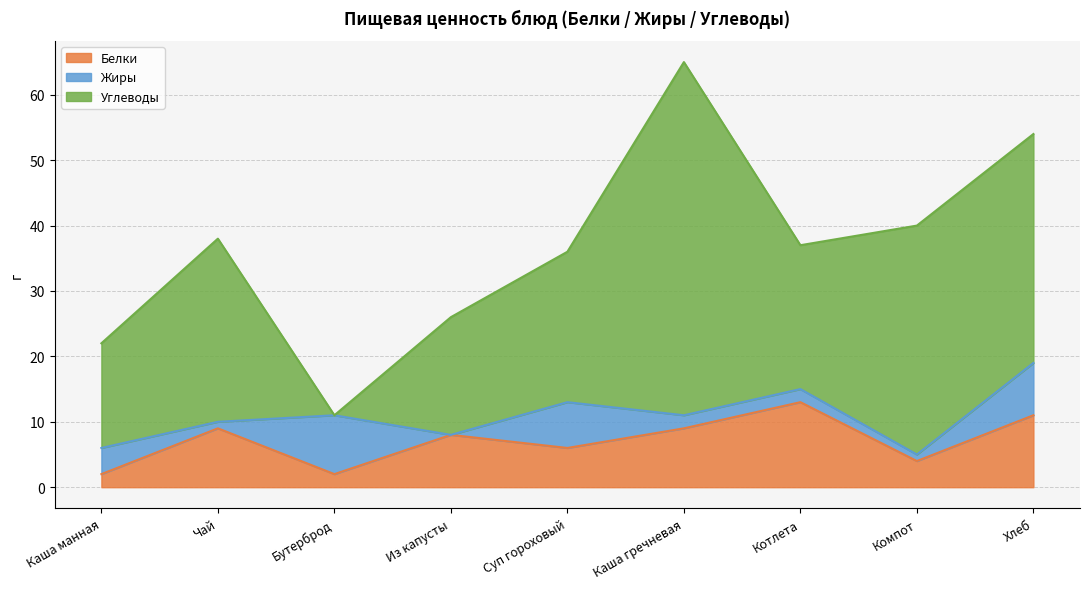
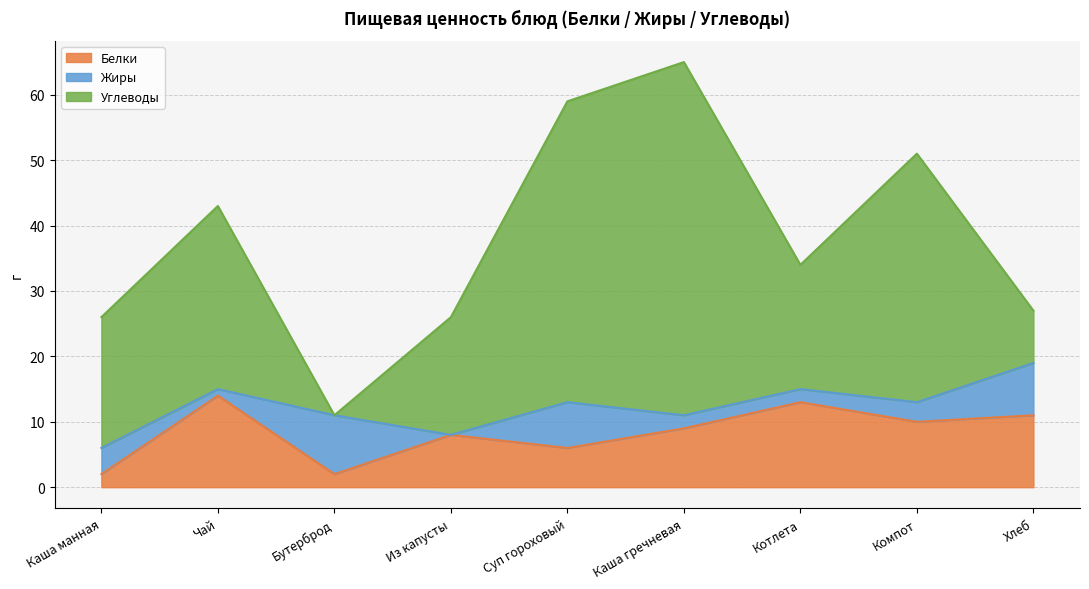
  {
    "Белки": {
      "Каша манная": 2,
-     "Чай": 9,
+     "Чай": 14,
      "Бутерброд": 2,
      "Суп гороховый": 6,
      "Каша гречневая": 9,
      "Котлета": 13,
-     "Компот": 4,
+     "Компот": 10,
      "Хлеб": 11
    },
    "Жиры": {
      "Каша манная": 4,
      "Чай": 1,
      "Суп гороховый": 7,
      "Каша гречневая": 2,
      "Котлета": 2,
-     "Компот": 1,
+     "Компот": 3,
      "Хлеб": 8
    },
    "Углеводы": {
-     "Каша манная": 16,
+     "Каша манная": 20,
      "Чай": 28,
      "Из капусты": 18,
-     "Суп гороховый": 23,
+     "Суп гороховый": 46,
      "Каша гречневая": 54,
-     "Котлета": 22,
-     "Компот": 35,
-     "Хлеб": 35
+     "Котлета": 19,
+     "Компот": 38,
+     "Хлеб": 8
    }
  }
